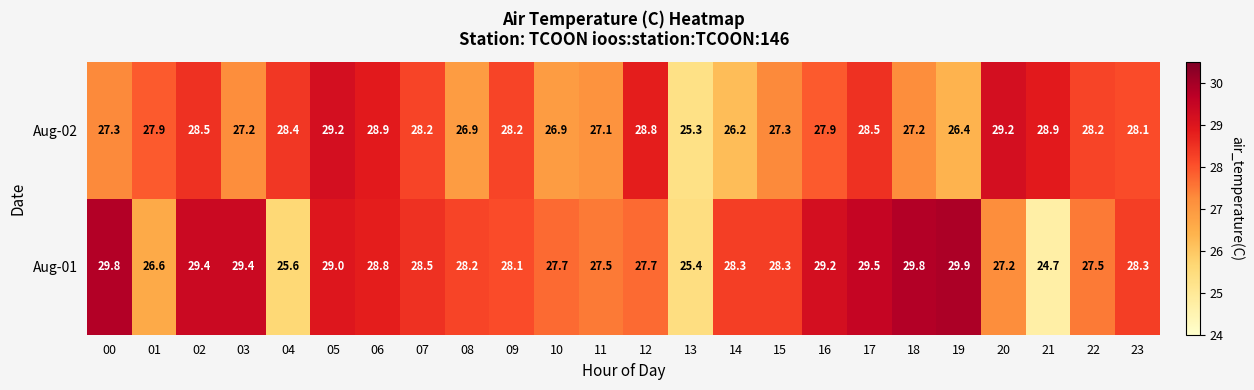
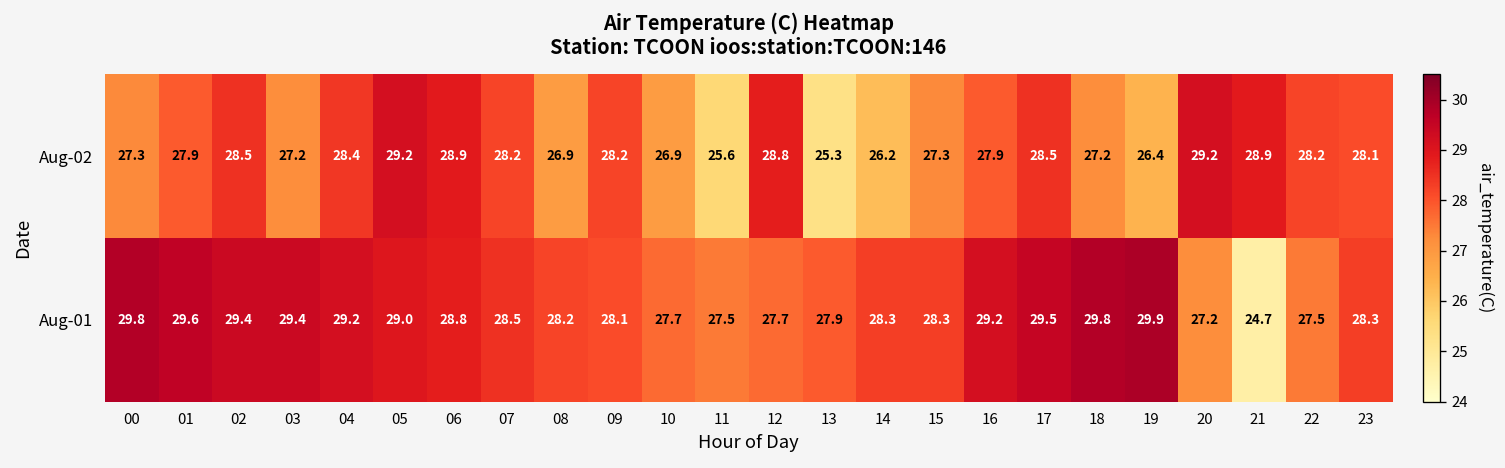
  {
    "Aug-02": {
      "00": 27.3,
      "01": 27.9,
      "02": 28.5,
      "03": 27.2,
      "04": 28.4,
      "05": 29.2,
      "06": 28.9,
      "07": 28.2,
      "08": 26.9,
      "09": 28.2,
      "10": 26.9,
-     "11": 27.1,
+     "11": 25.6,
      "12": 28.8,
      "13": 25.3,
      "14": 26.2,
      "15": 27.3,
      "16": 27.9,
      "17": 28.5,
      "18": 27.2,
      "19": 26.4,
      "20": 29.2,
      "21": 28.9,
      "22": 28.2,
      "23": 28.1
    },
    "Aug-01": {
      "00": 29.8,
-     "01": 26.6,
+     "01": 29.6,
      "02": 29.4,
      "03": 29.4,
-     "04": 25.6,
+     "04": 29.2,
      "05": 29.0,
      "06": 28.8,
      "07": 28.5,
      "08": 28.2,
      "09": 28.1,
      "10": 27.7,
      "11": 27.5,
      "12": 27.7,
-     "13": 25.4,
+     "13": 27.9,
      "14": 28.3,
      "15": 28.3,
      "16": 29.2,
      "17": 29.5,
      "18": 29.8,
      "19": 29.9,
      "20": 27.2,
      "21": 24.7,
      "22": 27.5,
      "23": 28.3
    }
  }
